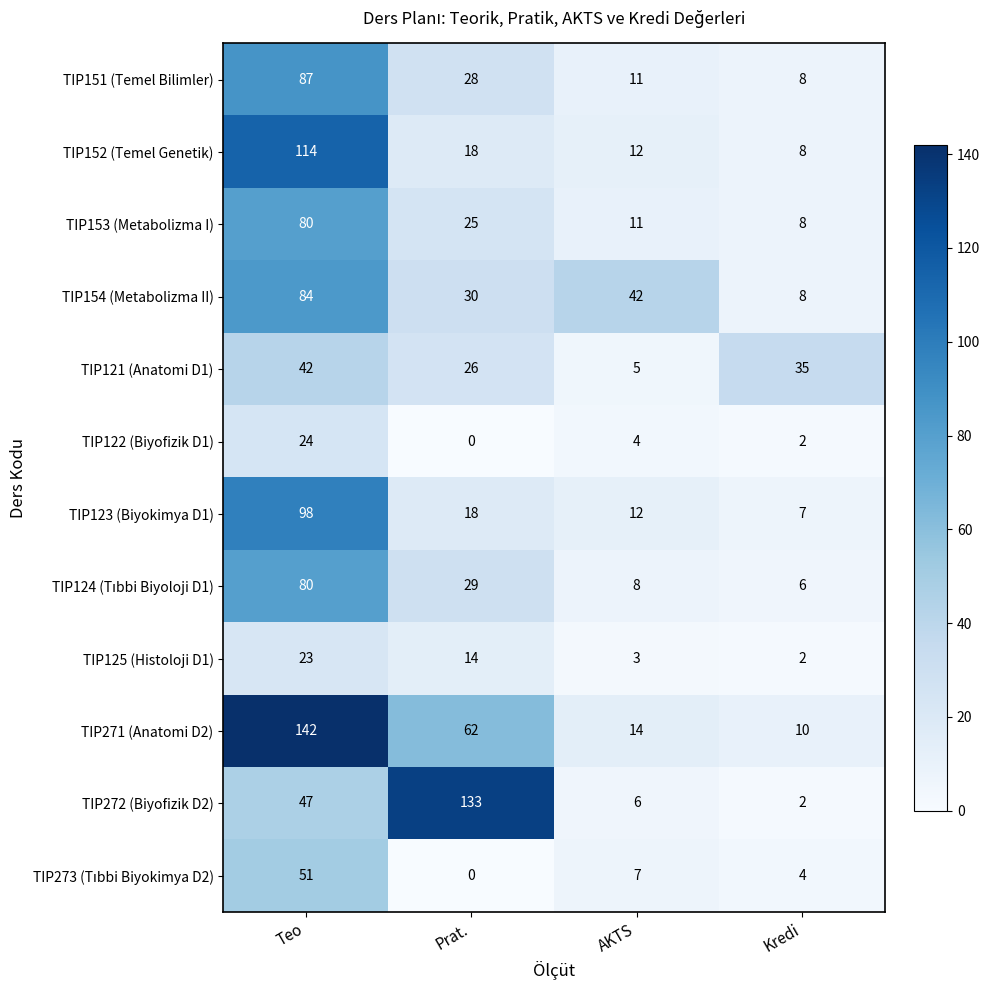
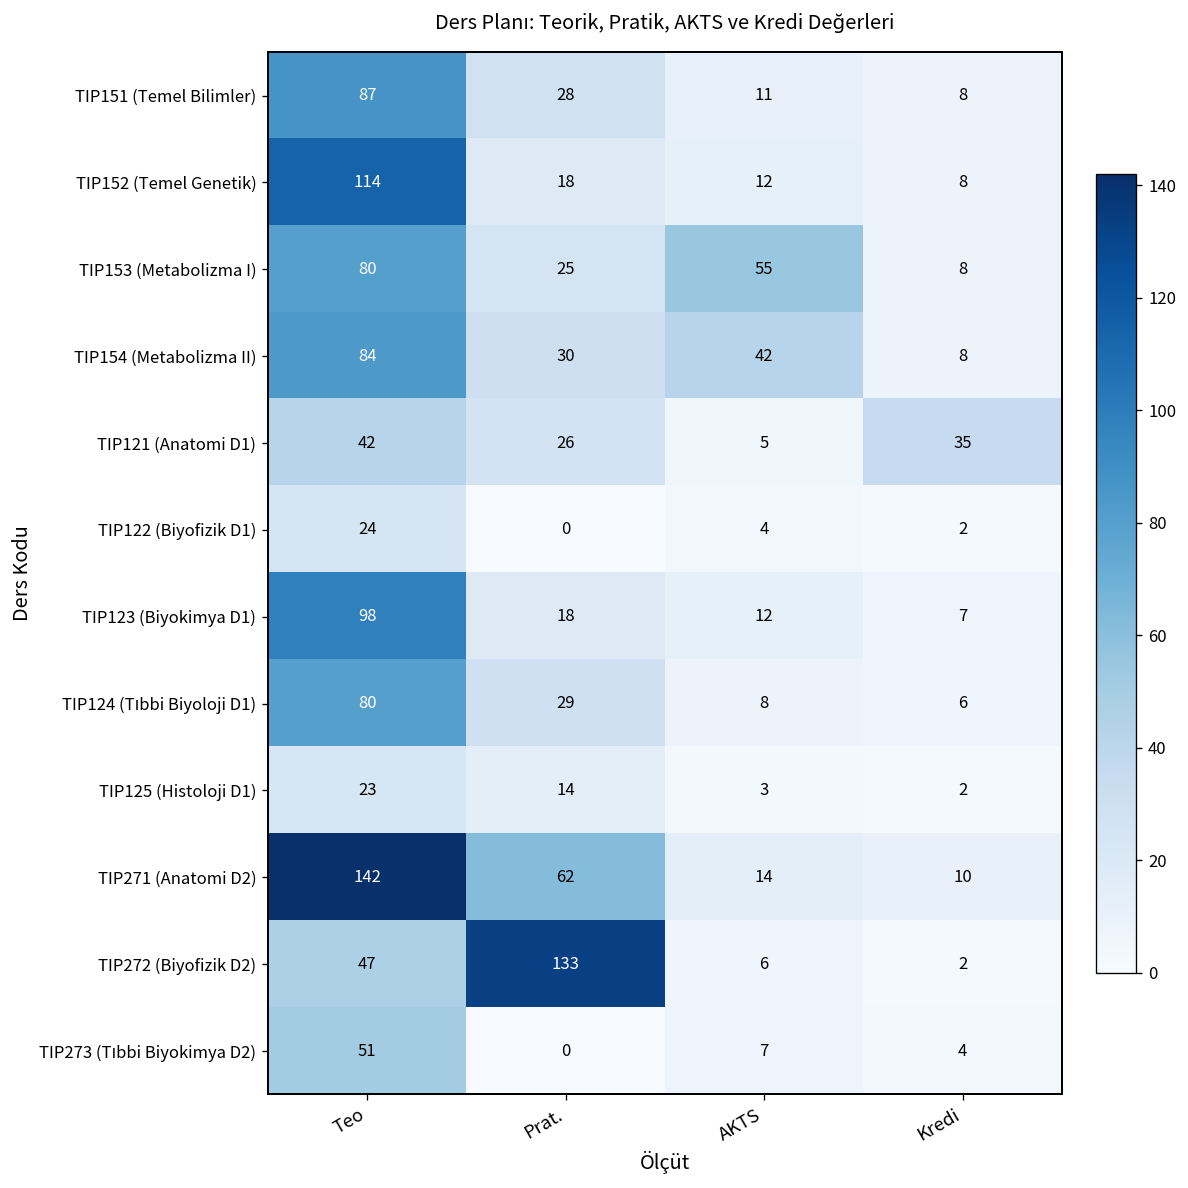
  {
    "TIP151 (Temel Bilimler)": {
      "Teo": 87,
      "Prat.": 28,
      "AKTS": 11,
      "Kredi": 8
    },
    "TIP152 (Temel Genetik)": {
      "Teo": 114,
      "Prat.": 18,
      "AKTS": 12,
      "Kredi": 8
    },
    "TIP153 (Metabolizma I)": {
      "Teo": 80,
      "Prat.": 25,
-     "AKTS": 11,
+     "AKTS": 55,
      "Kredi": 8
    },
    "TIP154 (Metabolizma II)": {
      "Teo": 84,
      "Prat.": 30,
      "AKTS": 42,
      "Kredi": 8
    },
    "TIP121 (Anatomi D1)": {
      "Teo": 42,
      "Prat.": 26,
      "AKTS": 5,
      "Kredi": 35
    },
    "TIP122 (Biyofizik D1)": {
      "Teo": 24,
      "Prat.": 0,
      "AKTS": 4,
      "Kredi": 2
    },
    "TIP123 (Biyokimya D1)": {
      "Teo": 98,
      "Prat.": 18,
      "AKTS": 12,
      "Kredi": 7
    },
    "TIP124 (Tıbbi Biyoloji D1)": {
      "Teo": 80,
      "Prat.": 29,
      "AKTS": 8,
      "Kredi": 6
    },
    "TIP125 (Histoloji D1)": {
      "Teo": 23,
      "Prat.": 14,
      "AKTS": 3,
      "Kredi": 2
    },
    "TIP271 (Anatomi D2)": {
      "Teo": 142,
      "Prat.": 62,
      "AKTS": 14,
      "Kredi": 10
    },
    "TIP272 (Biyofizik D2)": {
      "Teo": 47,
      "Prat.": 133,
      "AKTS": 6,
      "Kredi": 2
    },
    "TIP273 (Tıbbi Biyokimya D2)": {
      "Teo": 51,
      "Prat.": 0,
      "AKTS": 7,
      "Kredi": 4
    }
  }
